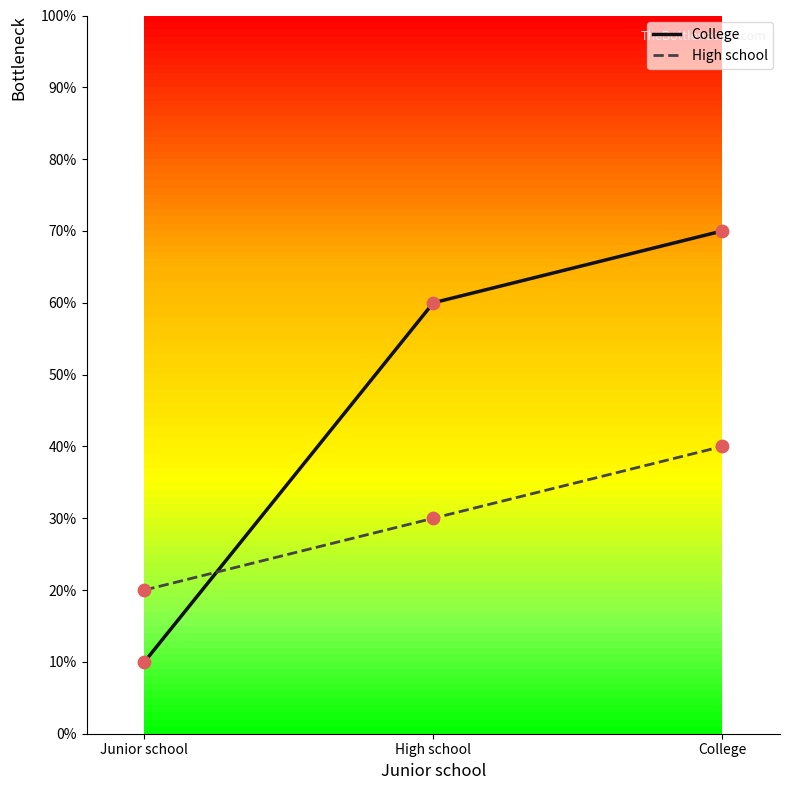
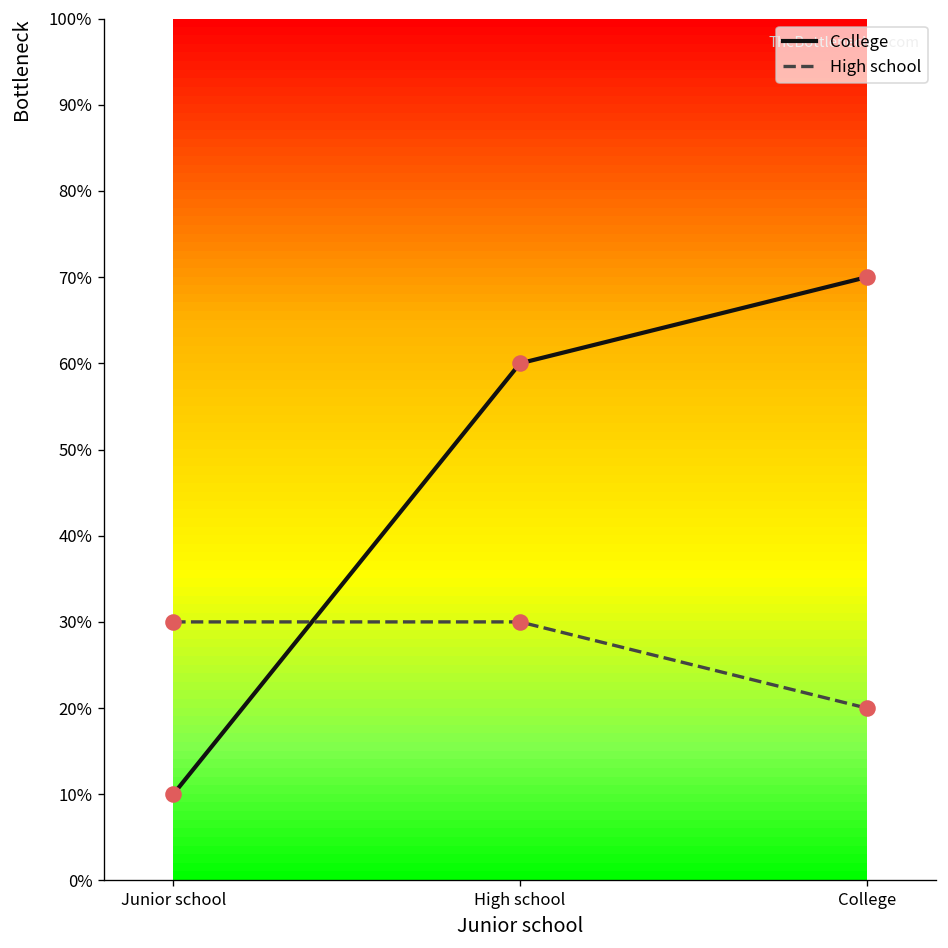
  {
    "College": {
      "Junior school": "10%",
      "High school": "60%",
      "College": "70%"
    },
    "High school": {
-     "Junior school": "20%",
+     "Junior school": "30%",
      "High school": "30%",
-     "College": "40%"
+     "College": "20%"
    }
  }
